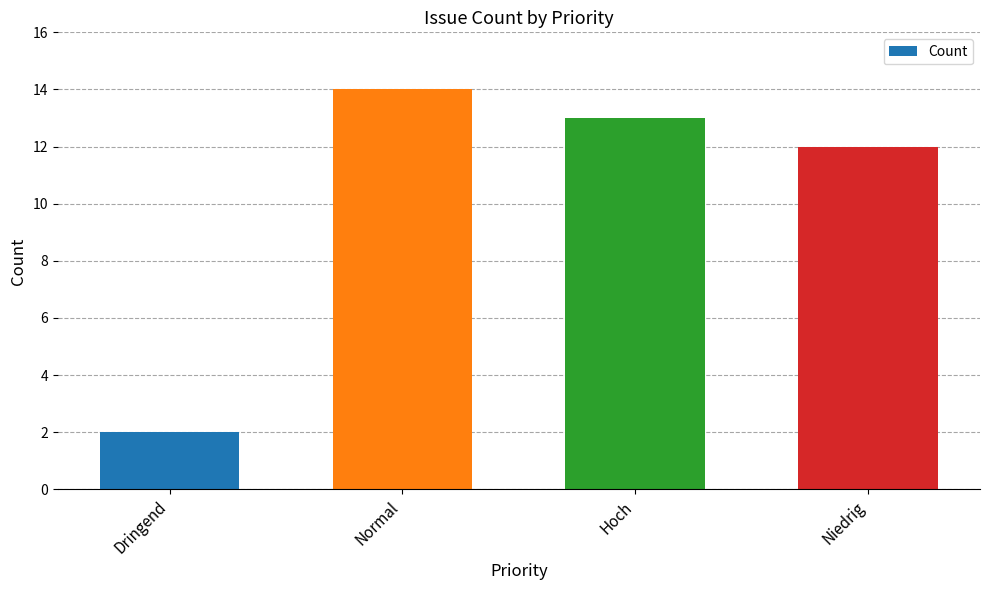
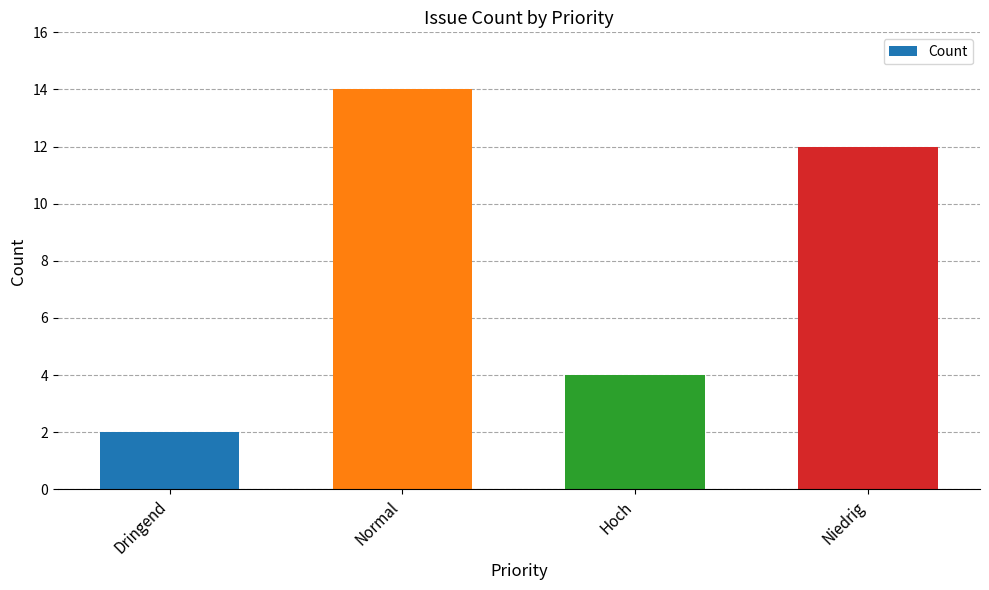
  {
    "Dringend": 2,
    "Normal": 14,
-   "Hoch": 13,
+   "Hoch": 4,
    "Niedrig": 12
  }
